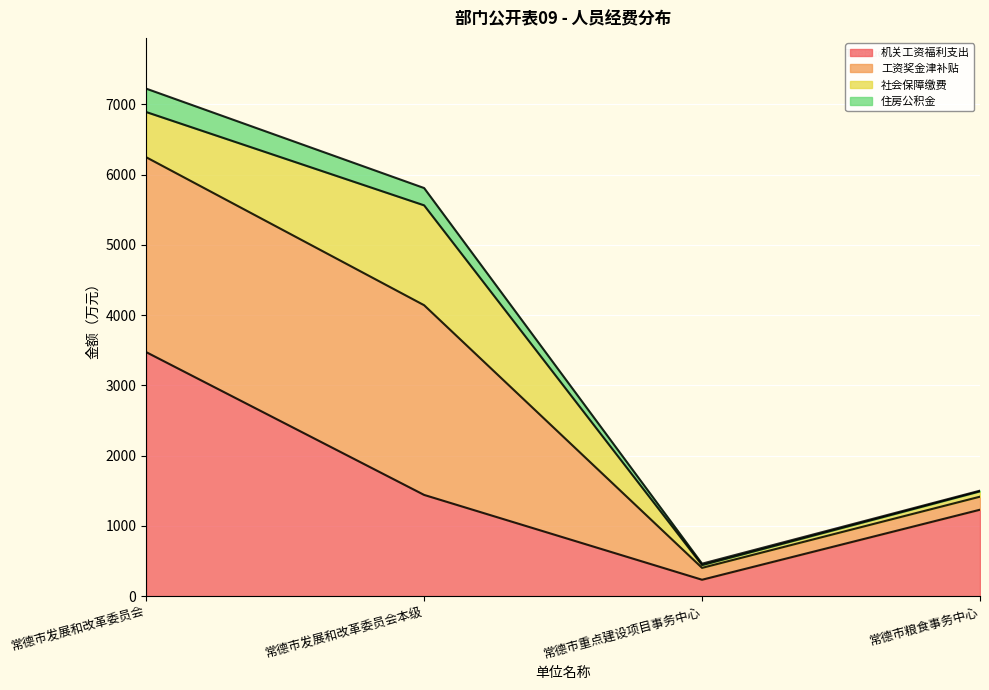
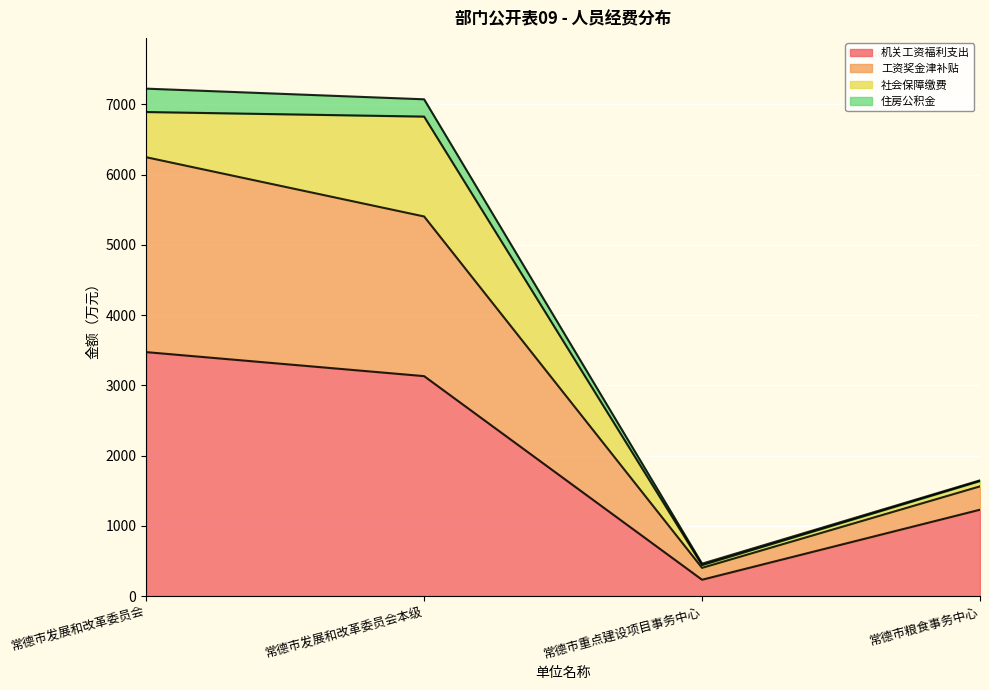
  {
    "机关工资福利支出": {
      "常德市发展和改革委员会": 3500,
-     "常德市发展和改革委员会本级": 1400,
+     "常德市发展和改革委员会本级": 3100,
      "常德市重点建设项目事务中心": 200,
      "常德市粮食事务中心": 1200
    },
    "工资奖金津补贴": {
      "常德市发展和改革委员会": 2800,
-     "常德市发展和改革委员会本级": 2700,
+     "常德市发展和改革委员会本级": 2300,
      "常德市重点建设项目事务中心": 200,
-     "常德市粮食事务中心": 200
+     "常德市粮食事务中心": 300
    },
    "社会保障缴费": {
      "常德市发展和改革委员会": 600,
      "常德市发展和改革委员会本级": 1400
    },
    "住房公积金": {
      "常德市发展和改革委员会": 300,
      "常德市发展和改革委员会本级": 200
    }
  }
